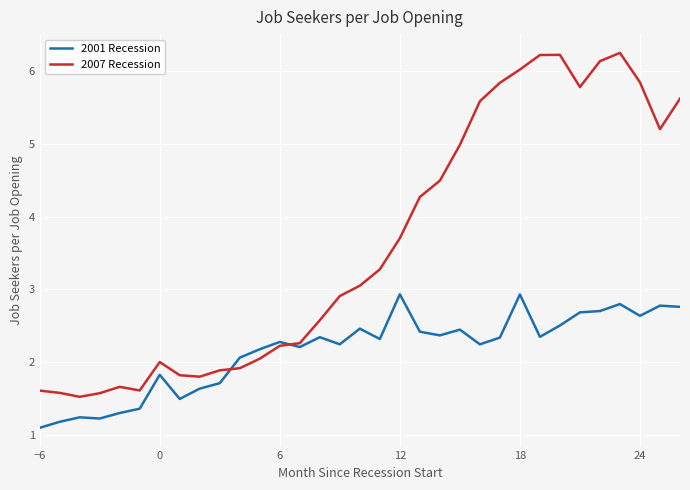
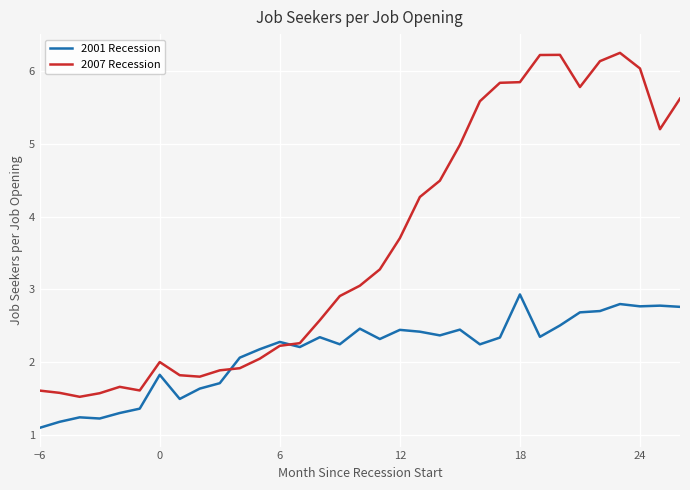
  {
    "2001 Recession": {
      "−6": 1.1,
      "0": 1.8,
      "6": 2.3,
-     "12": 2.9,
+     "12": 2.4,
      "18": 2.9,
-     "24": 2.6
+     "24": 2.8
    },
    "2007 Recession": {
      "−6": 1.6,
      "0": 2.0,
      "6": 2.2,
      "12": 3.7,
-     "18": 6.0,
-     "24": 5.8
+     "18": 5.8,
+     "24": 6.0
    }
  }
